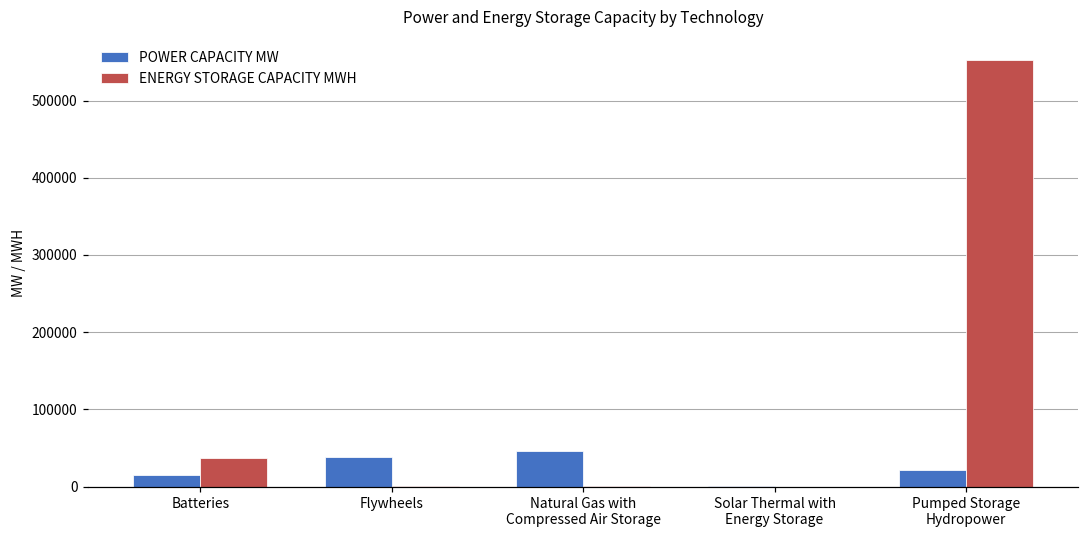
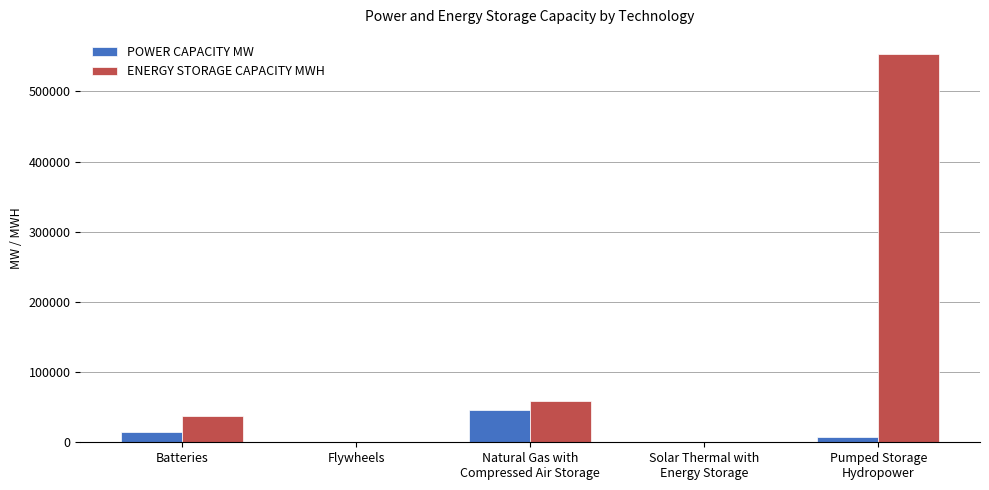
  {
    "POWER CAPACITY MW": {
      "Batteries": 20000,
-     "Flywheels": 40000,
+     "Flywheels": 0,
      "Natural Gas with Compressed Air Storage": 50000,
-     "Pumped Storage Hydropower": 20000
+     "Pumped Storage Hydropower": 10000
    },
    "ENERGY STORAGE CAPACITY MWH": {
      "Batteries": 40000,
-     "Natural Gas with Compressed Air Storage": 0,
+     "Natural Gas with Compressed Air Storage": 60000,
      "Solar Thermal with Energy Storage": 0,
      "Pumped Storage Hydropower": 550000
    }
  }
